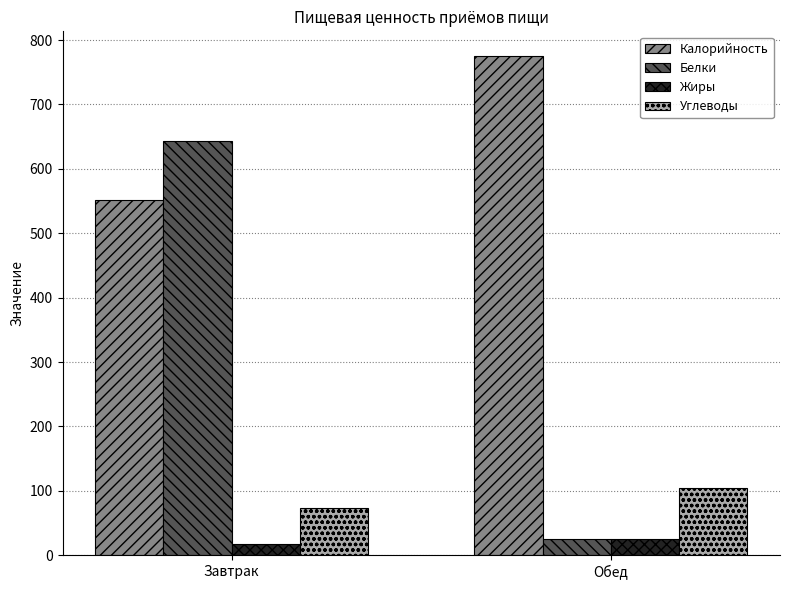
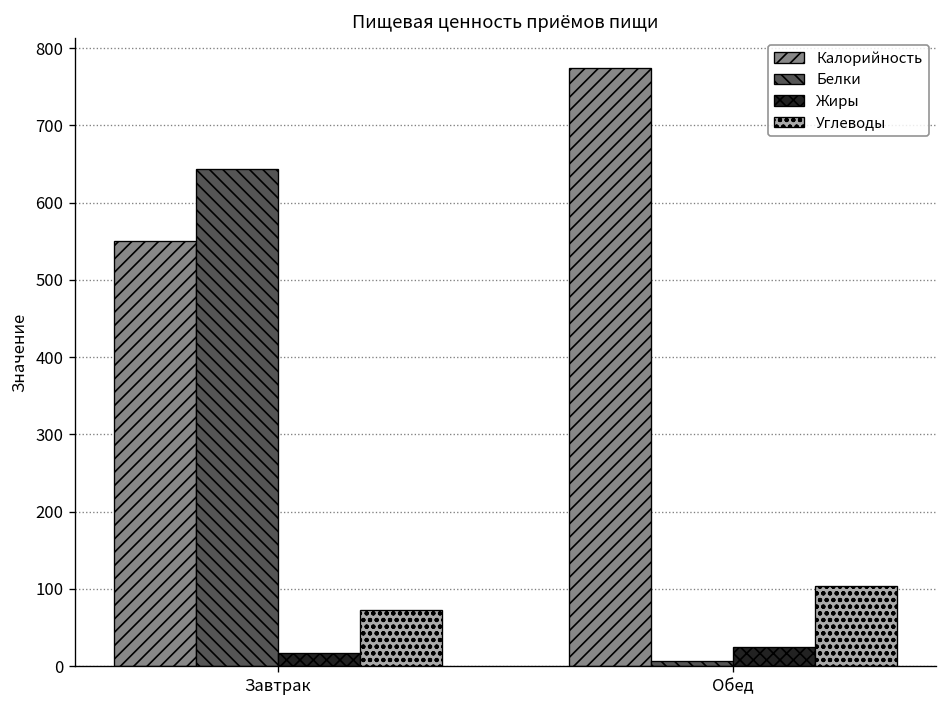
  {
    "Белки": {
      "Завтрак": 640,
-     "Обед": 30
+     "Обед": 10
    },
    "Жиры": {
      "Завтрак": 20,
      "Обед": 20
    }
  }
